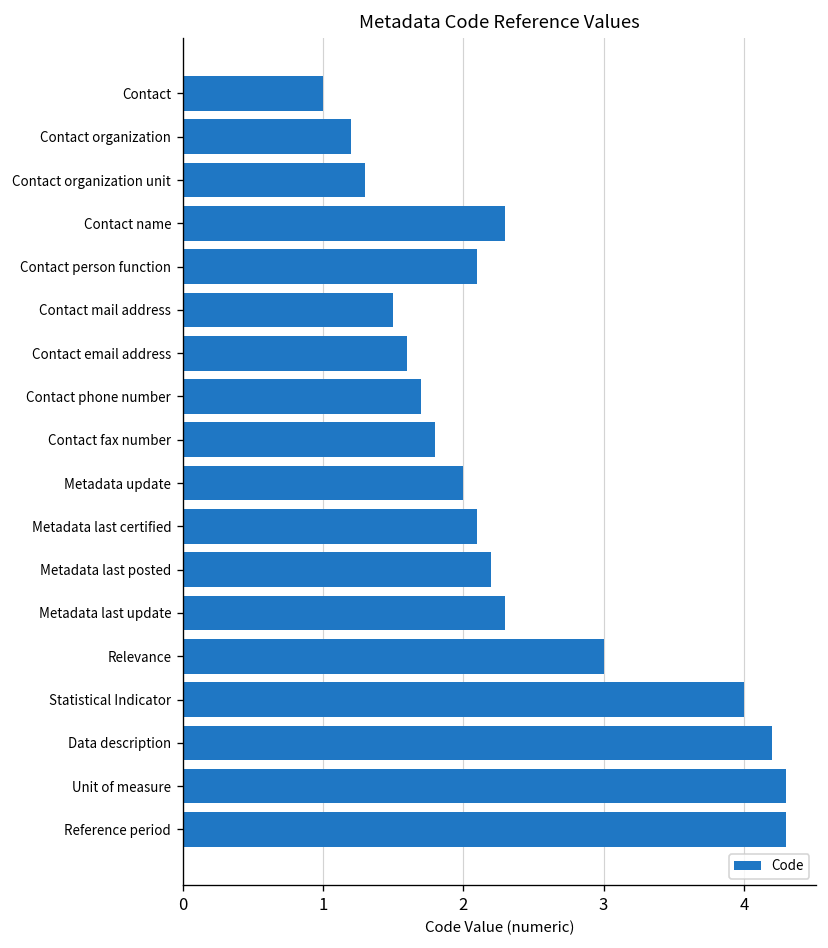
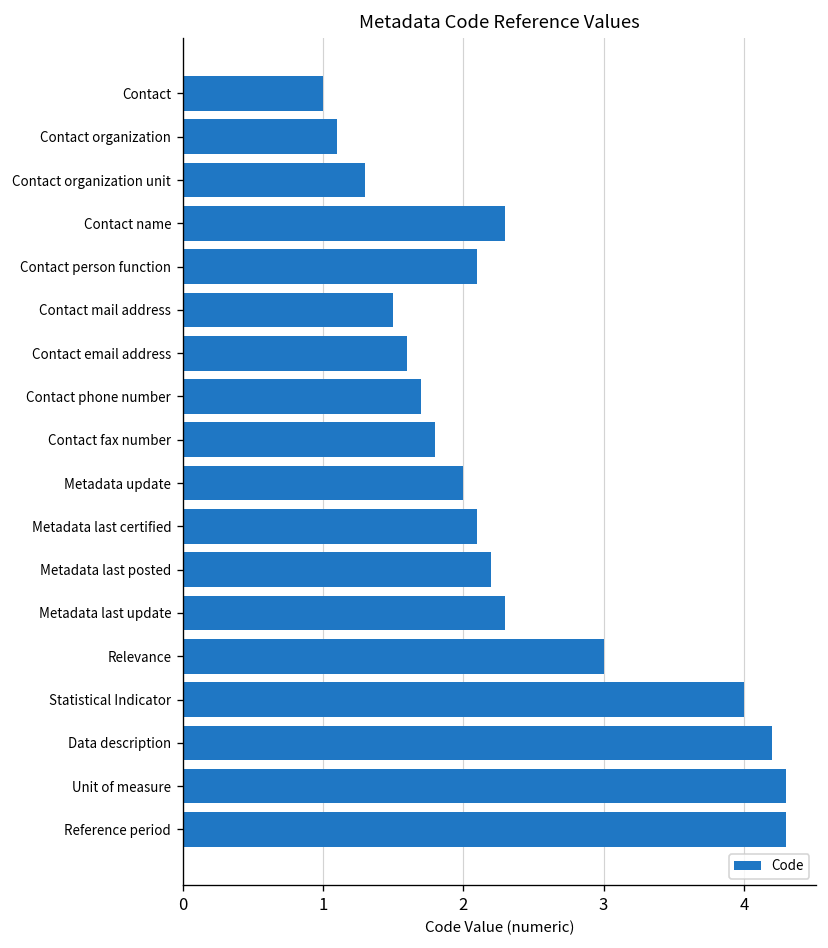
  {
    "Contact": 1.0,
-   "Contact organization": 1.2,
+   "Contact organization": 1.1,
    "Contact organization unit": 1.3,
    "Contact name": 2.3,
    "Contact person function": 2.1,
    "Contact mail address": 1.5,
    "Contact email address": 1.6,
    "Contact phone number": 1.7,
    "Contact fax number": 1.8,
    "Metadata update": 2.0,
    "Metadata last certified": 2.1,
    "Metadata last posted": 2.2,
    "Metadata last update": 2.3,
    "Relevance": 3.0,
    "Statistical Indicator": 4.0,
    "Data description": 4.2,
    "Unit of measure": 4.3,
    "Reference period": 4.3
  }
